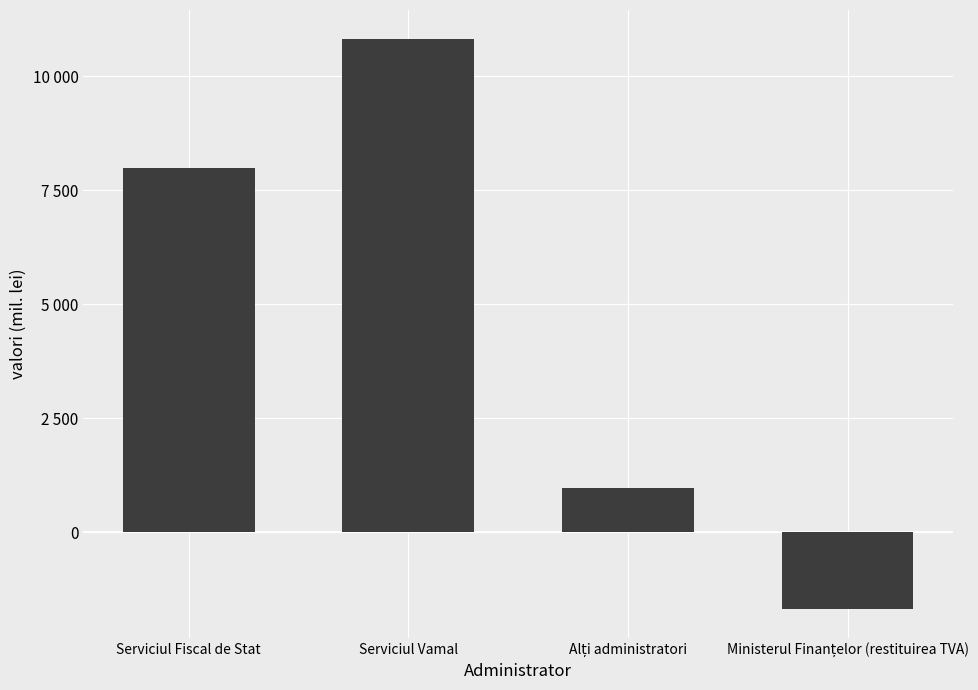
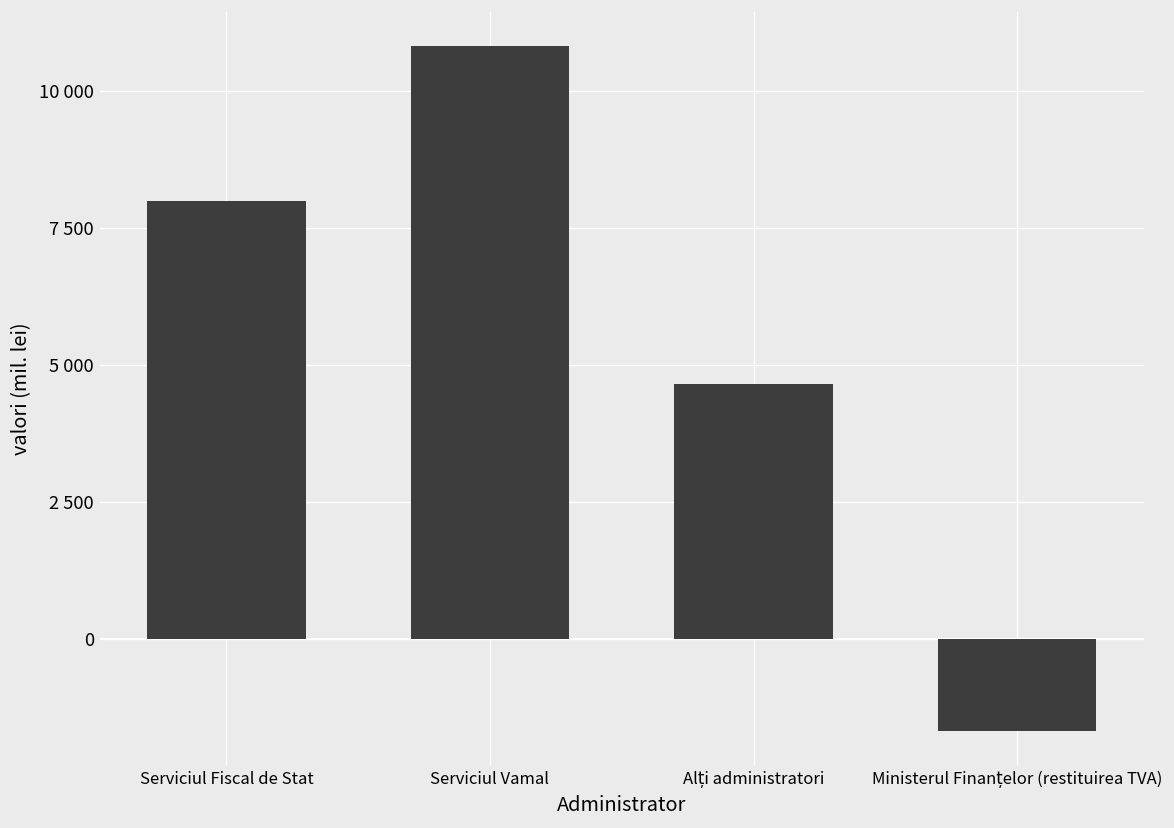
  {
    "Serviciul Fiscal de Stat": 8000,
    "Serviciul Vamal": 10800,
-   "Alți administratori": 1000,
+   "Alți administratori": 4700,
    "Ministerul Finanțelor (restituirea TVA)": -1700
  }
